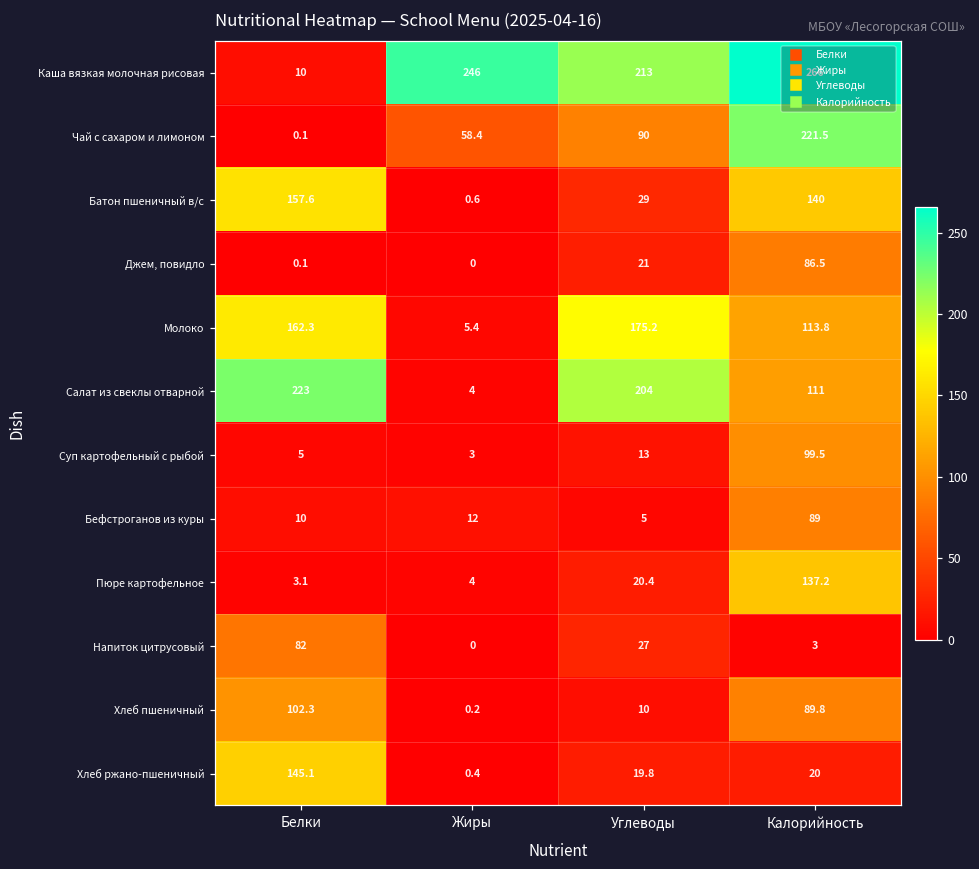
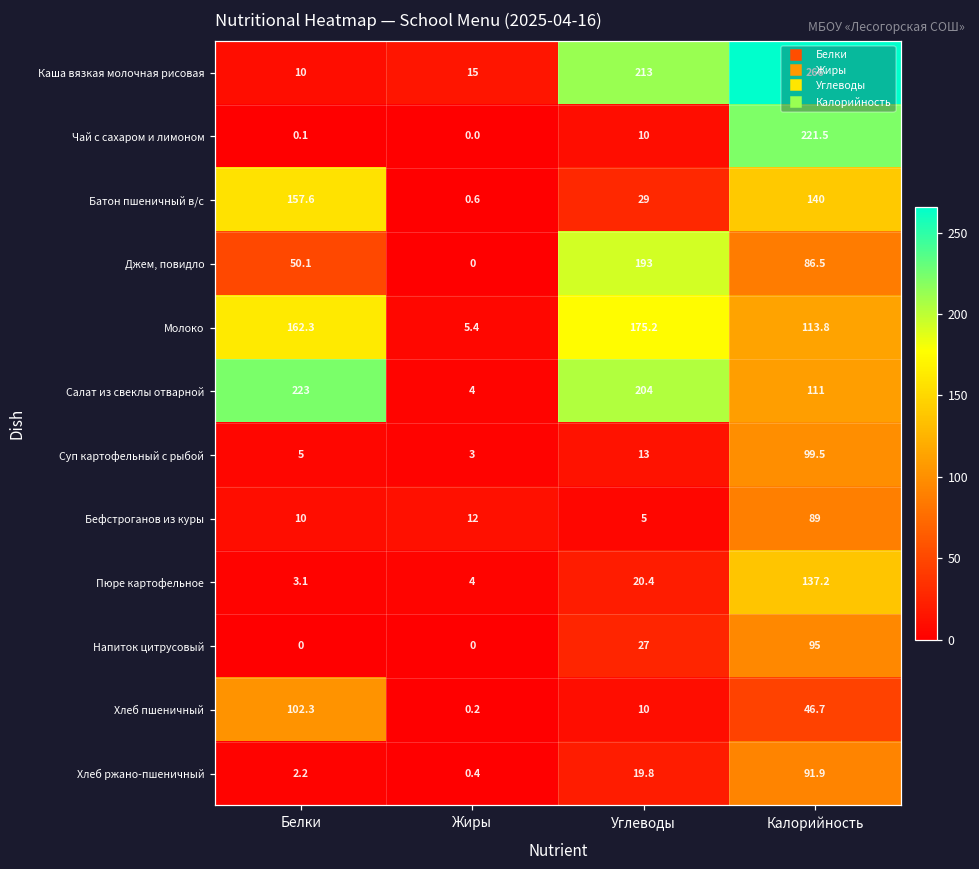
  {
    "Каша вязкая молочная рисовая": {
      "Белки": 10,
-     "Жиры": 246,
+     "Жиры": 15,
      "Углеводы": 213
    },
    "Чай с сахаром и лимоном": {
      "Белки": 0.1,
-     "Жиры": 58.4,
-     "Углеводы": 90,
+     "Жиры": 0.0,
+     "Углеводы": 10,
      "Калорийность": 221.5
    },
    "Батон пшеничный в/с": {
      "Белки": 157.6,
      "Жиры": 0.6,
      "Углеводы": 29,
      "Калорийность": 140
    },
    "Джем, повидло": {
-     "Белки": 0.1,
+     "Белки": 50.1,
      "Жиры": 0,
-     "Углеводы": 21,
+     "Углеводы": 193,
      "Калорийность": 86.5
    },
    "Молоко": {
      "Белки": 162.3,
      "Жиры": 5.4,
      "Углеводы": 175.2,
      "Калорийность": 113.8
    },
    "Салат из свеклы отварной": {
      "Белки": 223,
      "Жиры": 4,
      "Углеводы": 204,
      "Калорийность": 111
    },
    "Суп картофельный с рыбой": {
      "Белки": 5,
      "Жиры": 3,
      "Углеводы": 13,
      "Калорийность": 99.5
    },
    "Бефстроганов из куры": {
      "Белки": 10,
      "Жиры": 12,
      "Углеводы": 5,
      "Калорийность": 89
    },
    "Пюре картофельное": {
      "Белки": 3.1,
      "Жиры": 4,
      "Углеводы": 20.4,
      "Калорийность": 137.2
    },
    "Напиток цитрусовый": {
-     "Белки": 82,
+     "Белки": 0,
      "Жиры": 0,
      "Углеводы": 27,
-     "Калорийность": 3
+     "Калорийность": 95
    },
    "Хлеб пшеничный": {
      "Белки": 102.3,
      "Жиры": 0.2,
      "Углеводы": 10,
-     "Калорийность": 89.8
+     "Калорийность": 46.7
    },
    "Хлеб ржано-пшеничный": {
-     "Белки": 145.1,
+     "Белки": 2.2,
      "Жиры": 0.4,
      "Углеводы": 19.8,
-     "Калорийность": 20
+     "Калорийность": 91.9
    }
  }
